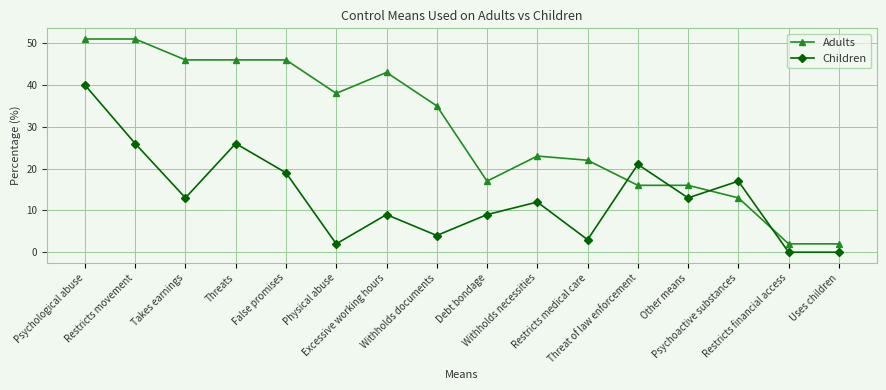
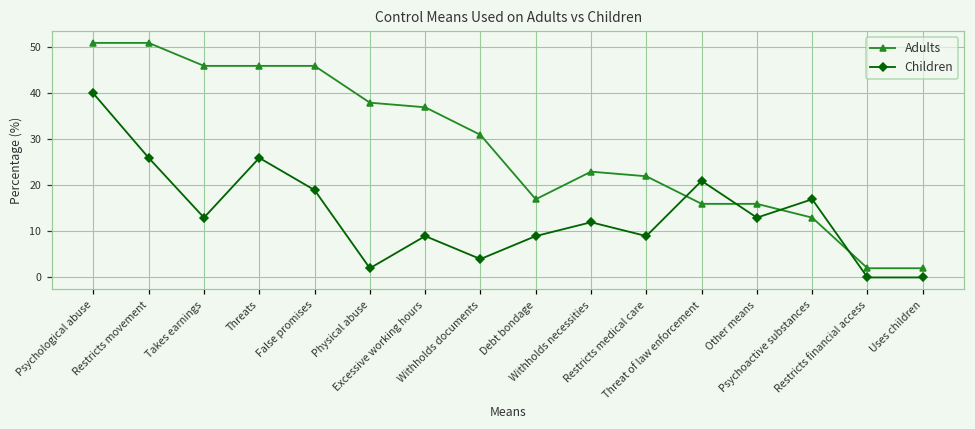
  {
    "Adults": {
      "Psychological abuse": 51,
      "Restricts movement": 51,
      "Takes earnings": 46,
      "Threats": 46,
      "False promises": 46,
      "Physical abuse": 38,
-     "Excessive working hours": 43,
-     "Withholds documents": 35,
+     "Excessive working hours": 37,
+     "Withholds documents": 31,
      "Debt bondage": 17,
      "Withholds necessities": 23,
      "Restricts medical care": 22,
      "Threat of law enforcement": 16,
      "Other means": 16,
      "Psychoactive substances": 13,
      "Restricts financial access": 2,
      "Uses children": 2
    },
    "Children": {
      "Psychological abuse": 40,
      "Restricts movement": 26,
      "Takes earnings": 13,
      "Threats": 26,
      "False promises": 19,
      "Physical abuse": 2,
      "Excessive working hours": 9,
      "Withholds documents": 4,
      "Debt bondage": 9,
      "Withholds necessities": 12,
-     "Restricts medical care": 3,
+     "Restricts medical care": 9,
      "Threat of law enforcement": 21,
      "Other means": 13,
      "Psychoactive substances": 17,
      "Restricts financial access": 0,
      "Uses children": 0
    }
  }
